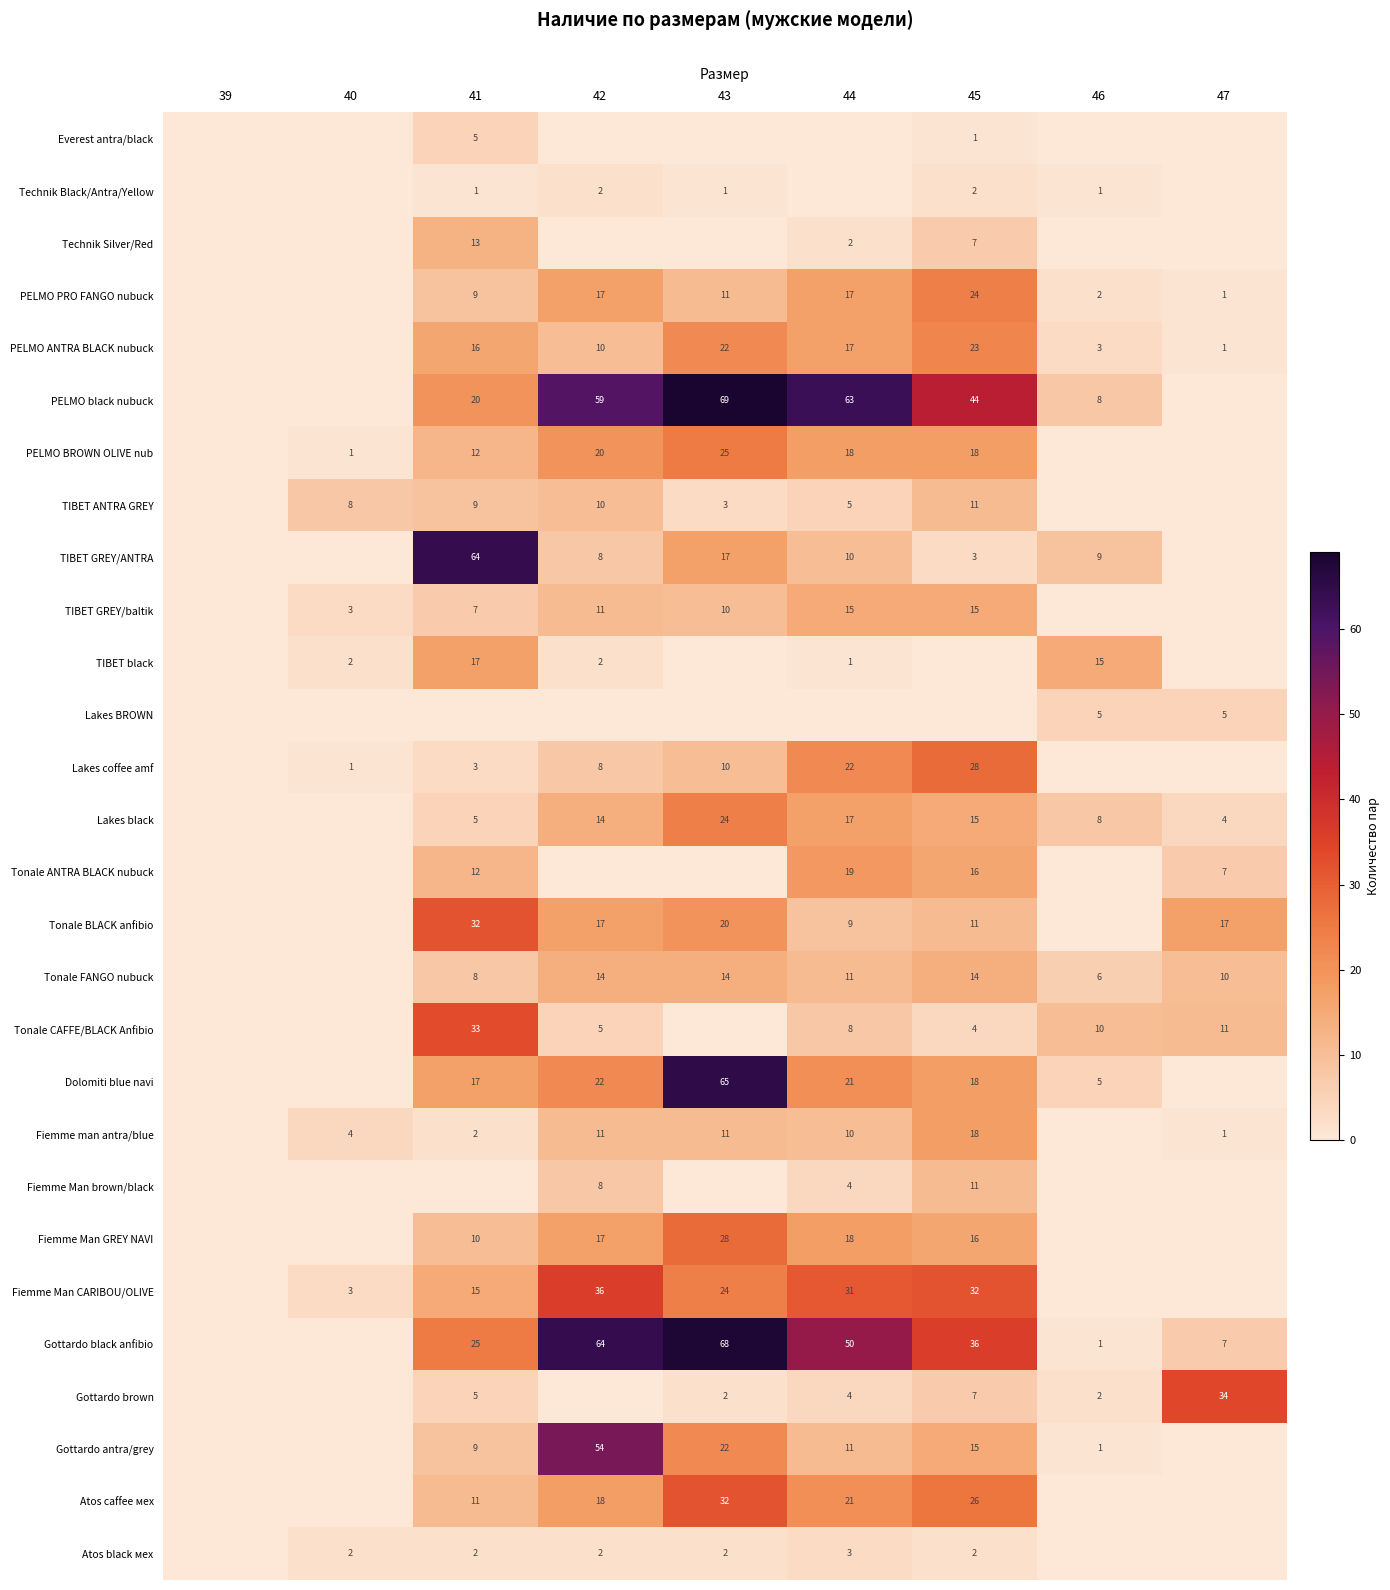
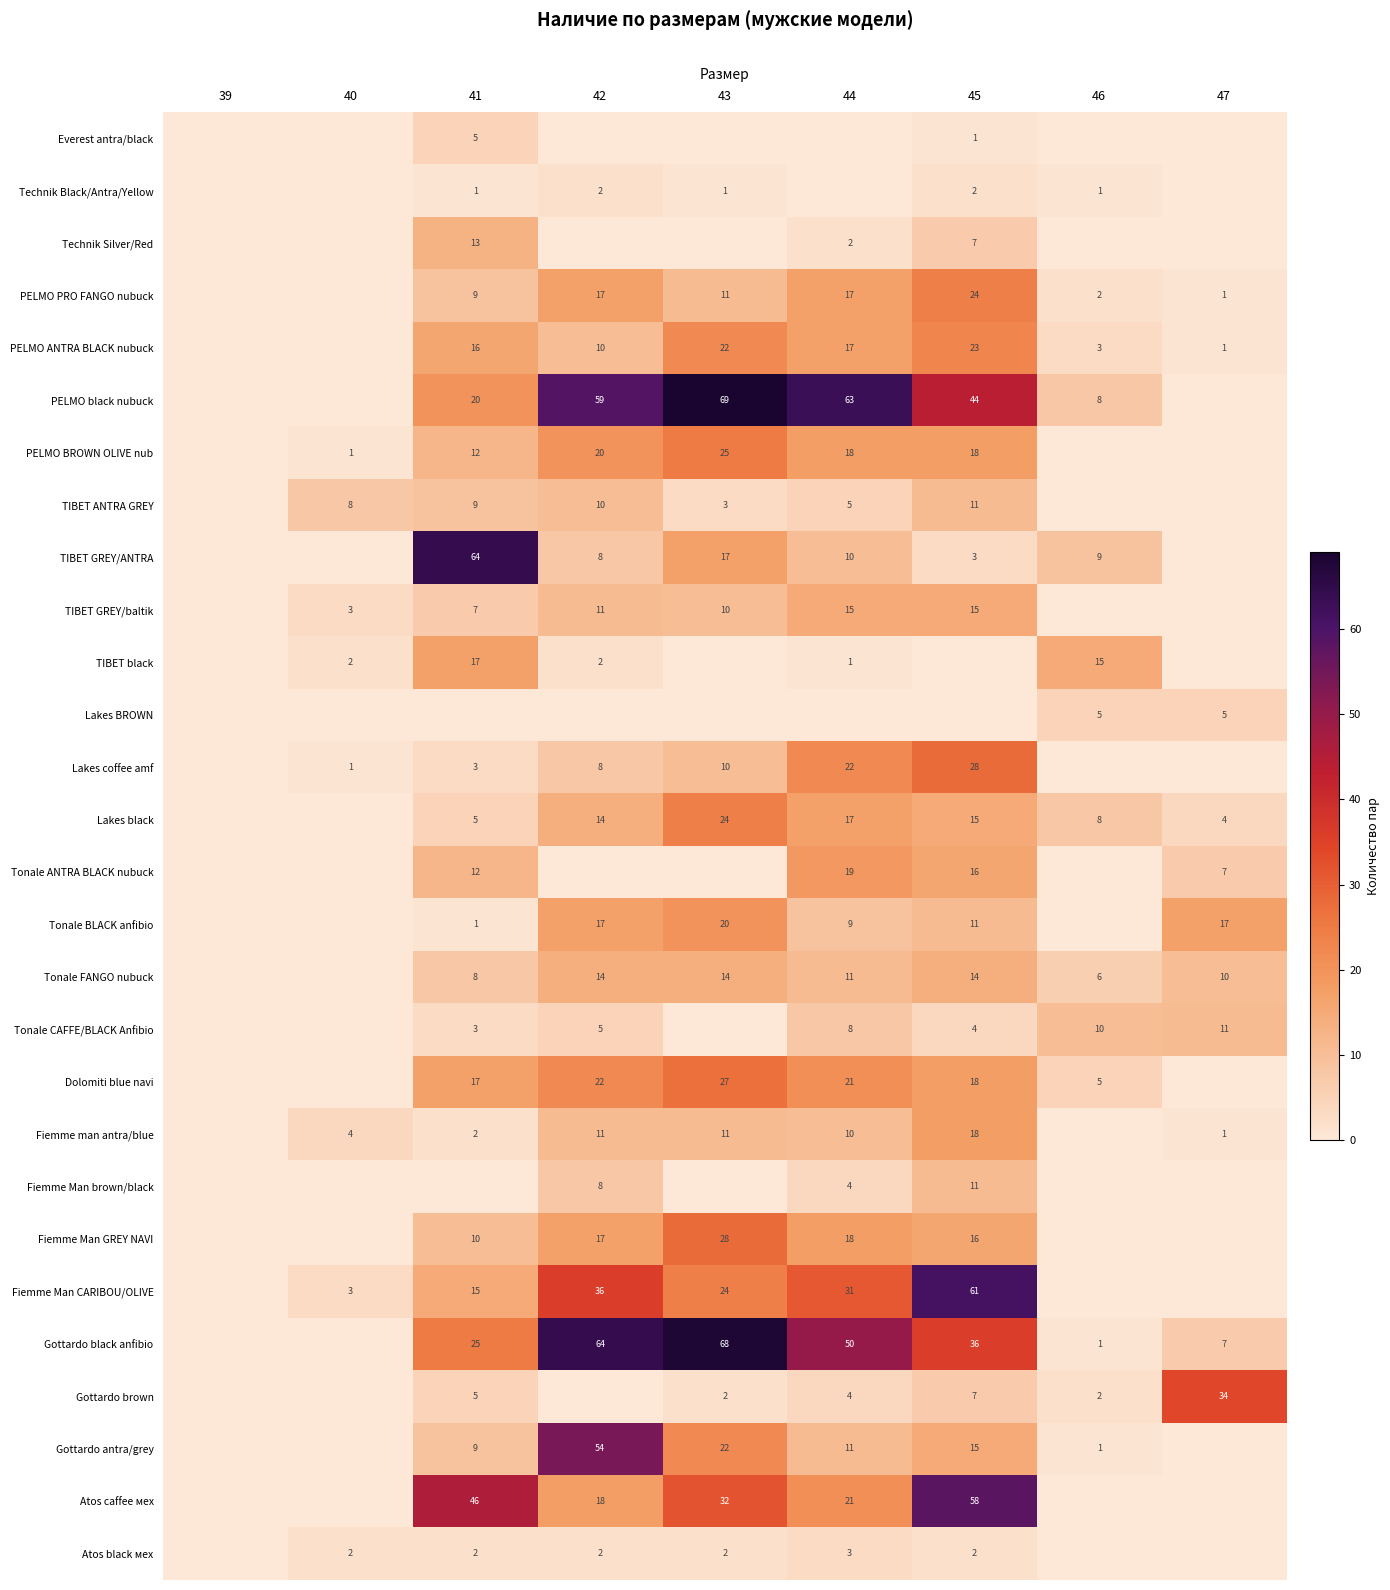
  {
    "Everest antra/black": {
      "41": 5,
      "45": 1
    },
    "Technik Black/Antra/Yellow": {
      "41": 1,
      "42": 2,
      "43": 1,
      "45": 2,
      "46": 1
    },
    "Technik Silver/Red": {
      "41": 13,
      "44": 2,
      "45": 7
    },
    "PELMO PRO FANGO nubuck": {
      "41": 9,
      "42": 17,
      "43": 11,
      "44": 17,
      "45": 24,
      "46": 2,
      "47": 1
    },
    "PELMO ANTRA BLACK nubuck": {
      "41": 16,
      "42": 10,
      "43": 22,
      "44": 17,
      "45": 23,
      "46": 3,
      "47": 1
    },
    "PELMO black nubuck": {
      "41": 20,
      "42": 59,
      "43": 69,
      "44": 63,
      "45": 44,
      "46": 8
    },
    "PELMO BROWN OLIVE nub": {
      "40": 1,
      "41": 12,
      "42": 20,
      "43": 25,
      "44": 18,
      "45": 18
    },
    "TIBET ANTRA GREY": {
      "40": 8,
      "41": 9,
      "42": 10,
      "43": 3,
      "44": 5,
      "45": 11
    },
    "TIBET GREY/ANTRA": {
      "41": 64,
      "42": 8,
      "43": 17,
      "44": 10,
      "45": 3,
      "46": 9
    },
    "TIBET GREY/baltik": {
      "40": 3,
      "41": 7,
      "42": 11,
      "43": 10,
      "44": 15,
      "45": 15
    },
    "TIBET black": {
      "40": 2,
      "41": 17,
      "42": 2,
      "44": 1,
      "46": 15
    },
    "Lakes BROWN": {
      "46": 5,
      "47": 5
    },
    "Lakes coffee amf": {
      "40": 1,
      "41": 3,
      "42": 8,
      "43": 10,
      "44": 22,
      "45": 28
    },
    "Lakes black": {
      "41": 5,
      "42": 14,
      "43": 24,
      "44": 17,
      "45": 15,
      "46": 8,
      "47": 4
    },
    "Tonale ANTRA BLACK nubuck": {
      "41": 12,
      "44": 19,
      "45": 16,
      "47": 7
    },
    "Tonale BLACK anfibio": {
-     "41": 32,
+     "41": 1,
      "42": 17,
      "43": 20,
      "44": 9,
      "45": 11,
      "47": 17
    },
    "Tonale FANGO nubuck": {
      "41": 8,
      "42": 14,
      "43": 14,
      "44": 11,
      "45": 14,
      "46": 6,
      "47": 10
    },
    "Tonale CAFFE/BLACK Anfibio": {
-     "41": 33,
+     "41": 3,
      "42": 5,
      "44": 8,
      "45": 4,
      "46": 10,
      "47": 11
    },
    "Dolomiti blue navi": {
      "41": 17,
      "42": 22,
-     "43": 65,
+     "43": 27,
      "44": 21,
      "45": 18,
      "46": 5
    },
    "Fiemme man antra/blue": {
      "40": 4,
      "41": 2,
      "42": 11,
      "43": 11,
      "44": 10,
      "45": 18,
      "47": 1
    },
    "Fiemme Man brown/black": {
      "42": 8,
      "44": 4,
      "45": 11
    },
    "Fiemme Man GREY NAVI": {
      "41": 10,
      "42": 17,
      "43": 28,
      "44": 18,
      "45": 16
    },
    "Fiemme Man CARIBOU/OLIVE": {
      "40": 3,
      "41": 15,
      "42": 36,
      "43": 24,
      "44": 31,
-     "45": 32
+     "45": 61
    },
    "Gottardo black anfibio": {
      "41": 25,
      "42": 64,
      "43": 68,
      "44": 50,
      "45": 36,
      "46": 1,
      "47": 7
    },
    "Gottardo brown": {
      "41": 5,
      "43": 2,
      "44": 4,
      "45": 7,
      "46": 2,
      "47": 34
    },
    "Gottardo antra/grey": {
      "41": 9,
      "42": 54,
      "43": 22,
      "44": 11,
      "45": 15,
      "46": 1
    },
    "Atos caffee мех": {
-     "41": 11,
+     "41": 46,
      "42": 18,
      "43": 32,
      "44": 21,
-     "45": 26
+     "45": 58
    },
    "Atos black мех": {
      "40": 2,
      "41": 2,
      "42": 2,
      "43": 2,
      "44": 3,
      "45": 2
    }
  }
